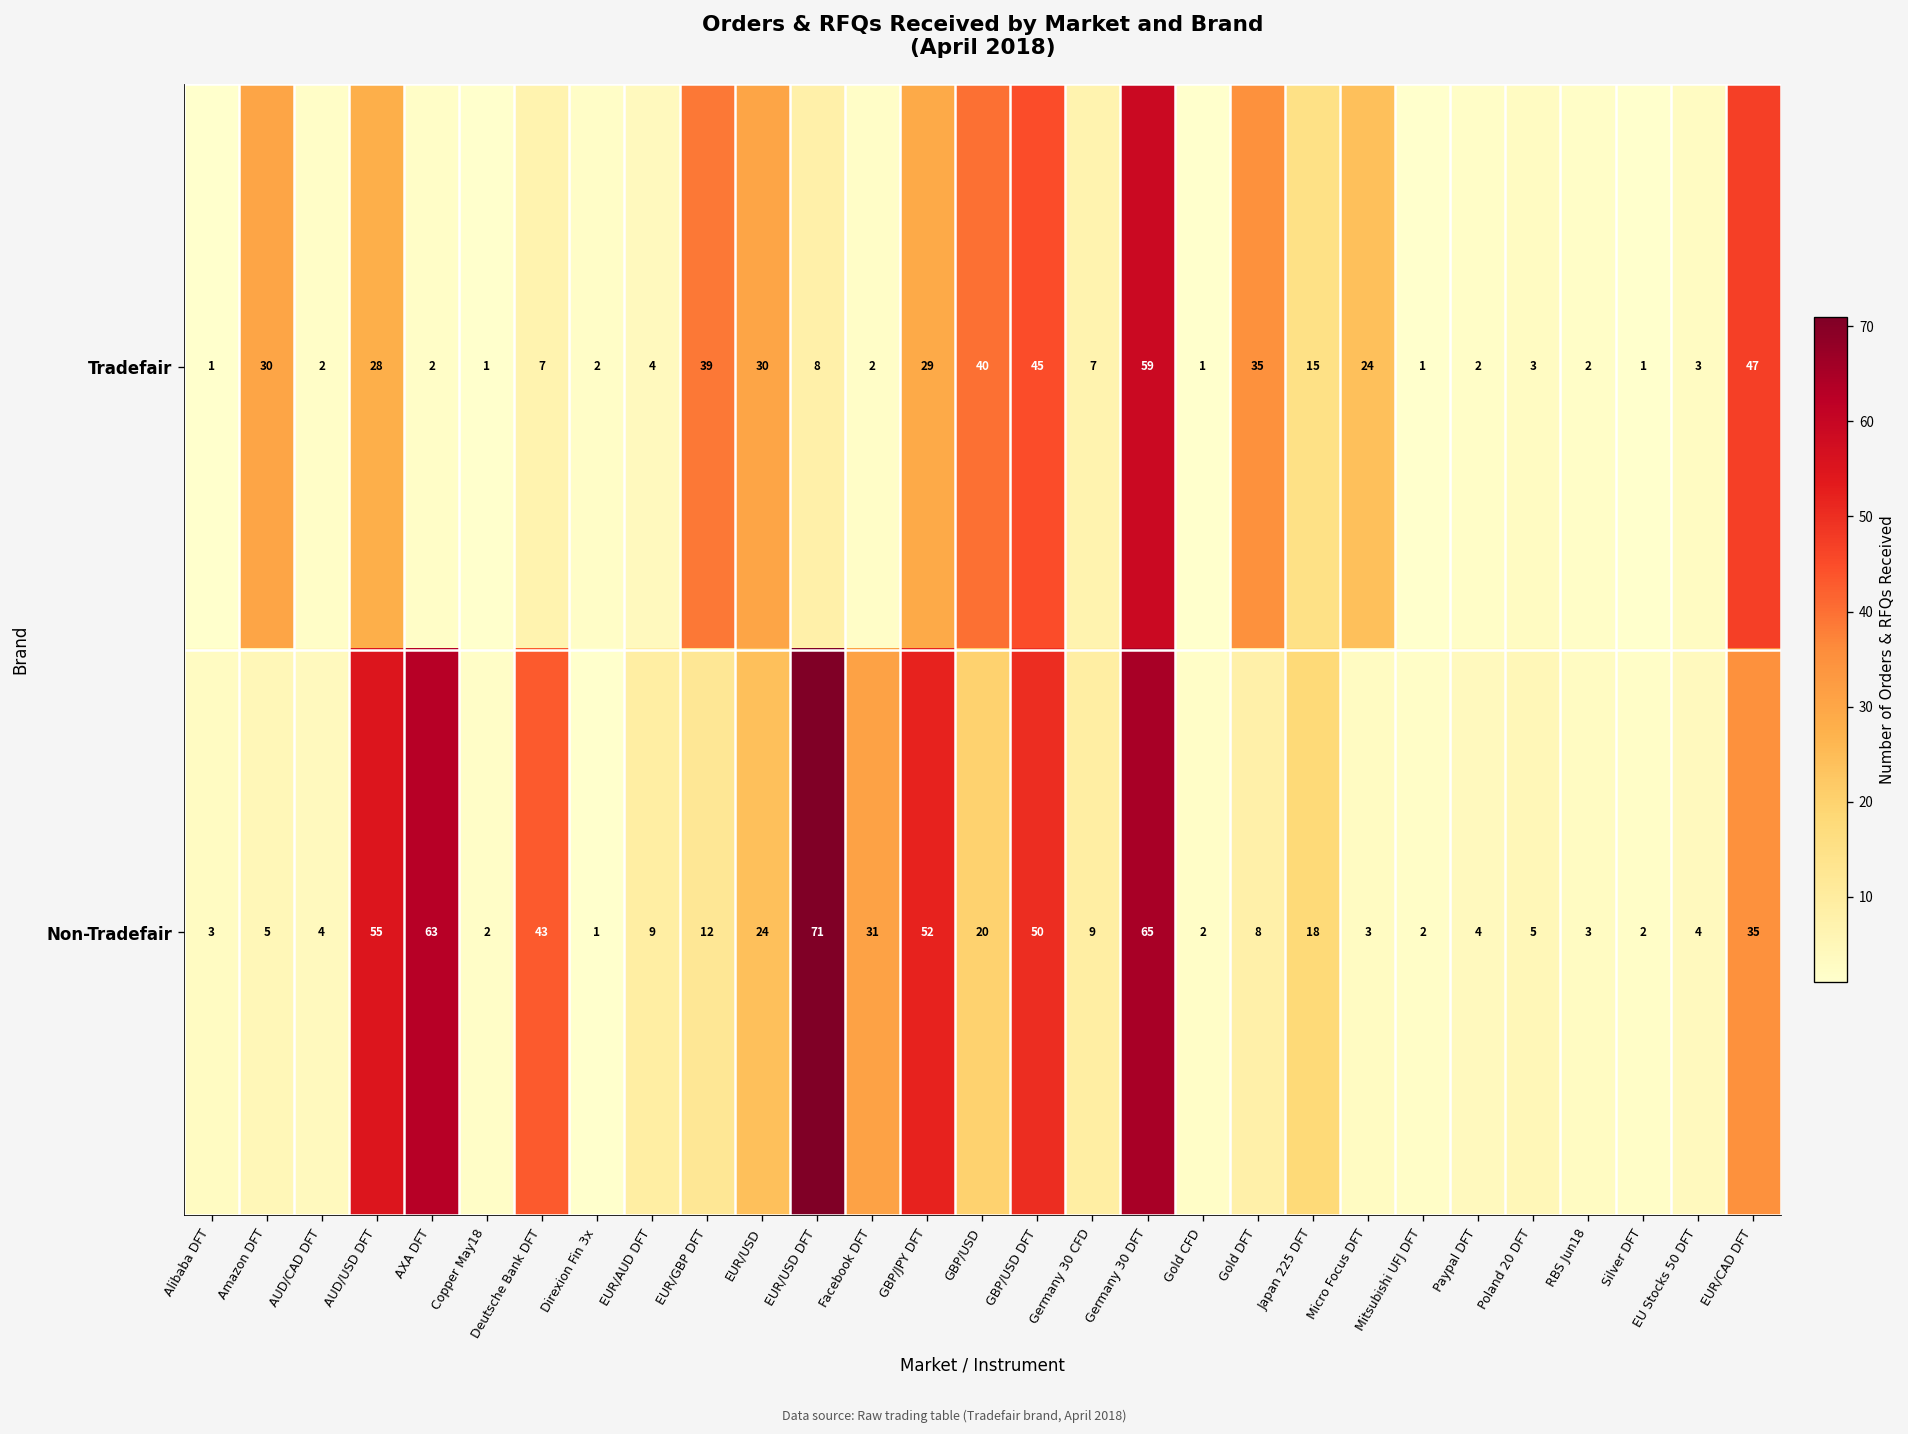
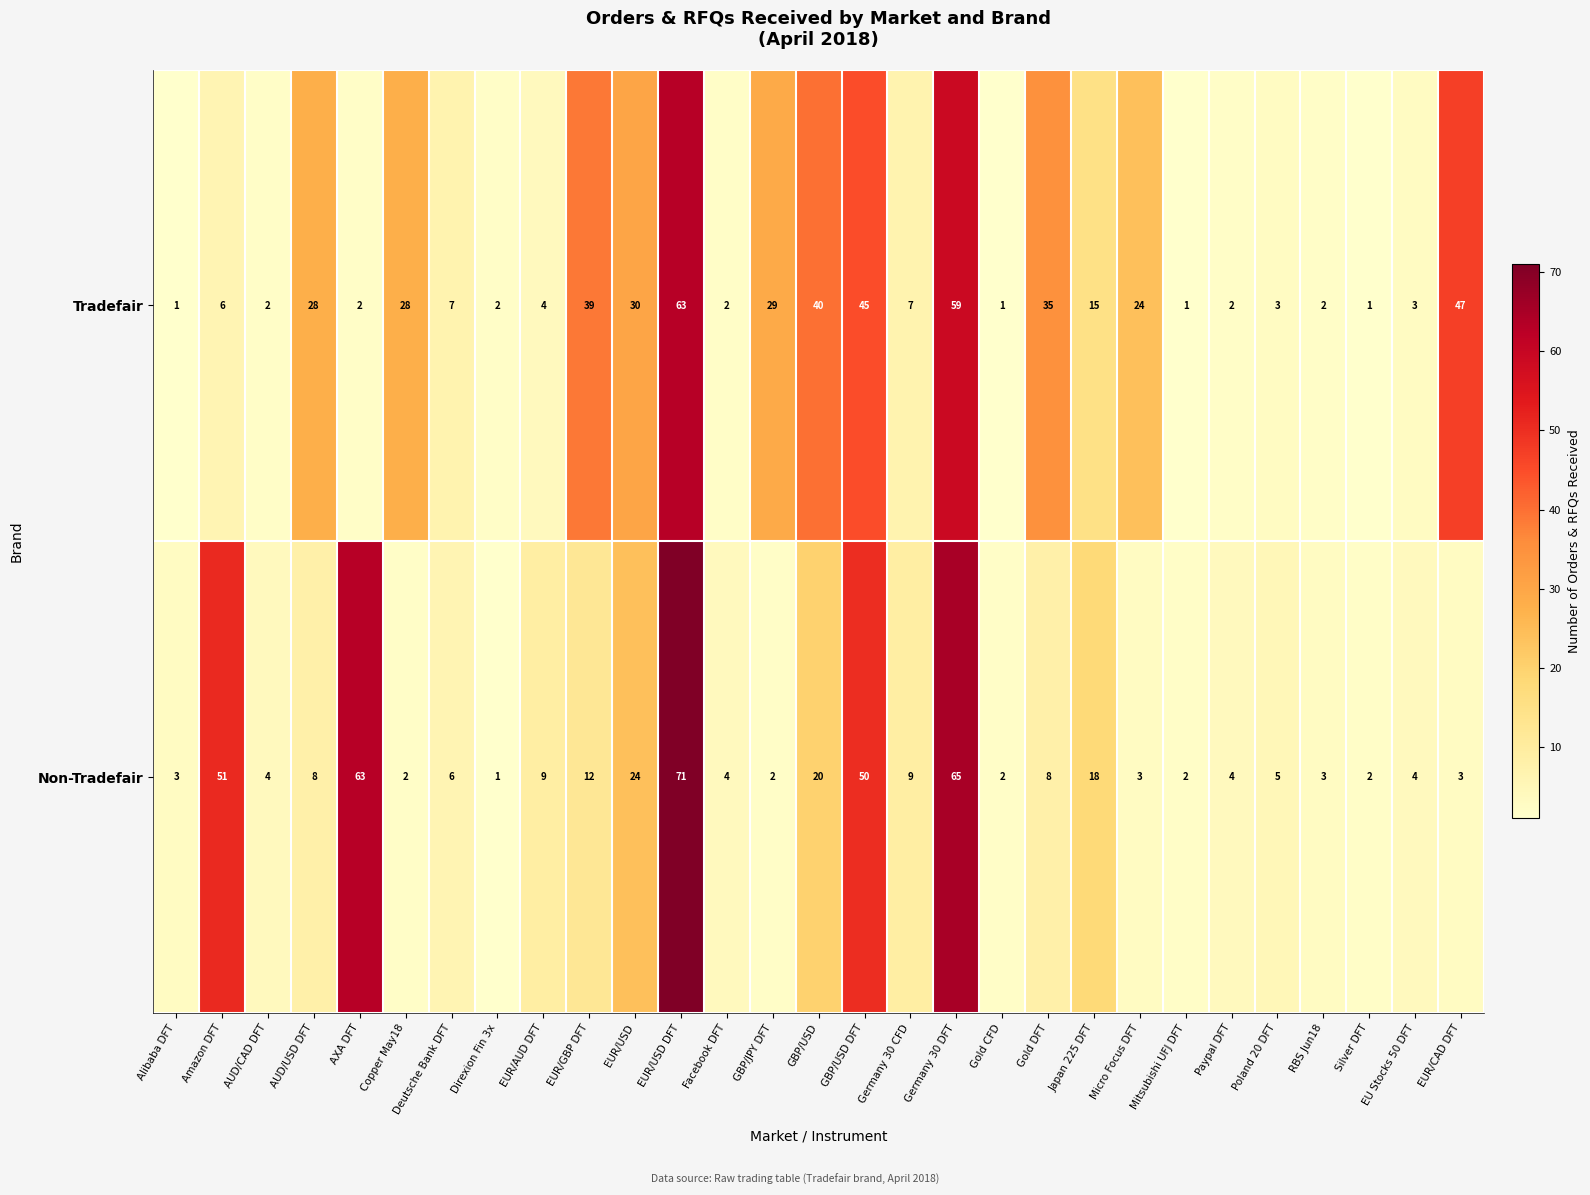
  {
    "Tradefair": {
      "Alibaba DFT": 1,
-     "Amazon DFT": 30,
+     "Amazon DFT": 6,
      "AUD/CAD DFT": 2,
      "AUD/USD DFT": 28,
      "AXA DFT": 2,
-     "Copper May18": 1,
+     "Copper May18": 28,
      "Deutsche Bank DFT": 7,
      "Direxion Fin 3x": 2,
      "EUR/AUD DFT": 4,
      "EUR/GBP DFT": 39,
      "EUR/USD": 30,
-     "EUR/USD DFT": 8,
+     "EUR/USD DFT": 63,
      "Facebook DFT": 2,
      "GBP/JPY DFT": 29,
      "GBP/USD": 40,
      "GBP/USD DFT": 45,
      "Germany 30 CFD": 7,
      "Germany 30 DFT": 59,
      "Gold CFD": 1,
      "Gold DFT": 35,
      "Japan 225 DFT": 15,
      "Micro Focus DFT": 24,
      "Mitsubishi UFJ DFT": 1,
      "Paypal DFT": 2,
      "Poland 20 DFT": 3,
      "RBS Jun18": 2,
      "Silver DFT": 1,
      "EU Stocks 50 DFT": 3,
      "EUR/CAD DFT": 47
    },
    "Non-Tradefair": {
      "Alibaba DFT": 3,
-     "Amazon DFT": 5,
+     "Amazon DFT": 51,
      "AUD/CAD DFT": 4,
-     "AUD/USD DFT": 55,
+     "AUD/USD DFT": 8,
      "AXA DFT": 63,
      "Copper May18": 2,
-     "Deutsche Bank DFT": 43,
+     "Deutsche Bank DFT": 6,
      "Direxion Fin 3x": 1,
      "EUR/AUD DFT": 9,
      "EUR/GBP DFT": 12,
      "EUR/USD": 24,
      "EUR/USD DFT": 71,
-     "Facebook DFT": 31,
-     "GBP/JPY DFT": 52,
+     "Facebook DFT": 4,
+     "GBP/JPY DFT": 2,
      "GBP/USD": 20,
      "GBP/USD DFT": 50,
      "Germany 30 CFD": 9,
      "Germany 30 DFT": 65,
      "Gold CFD": 2,
      "Gold DFT": 8,
      "Japan 225 DFT": 18,
      "Micro Focus DFT": 3,
      "Mitsubishi UFJ DFT": 2,
      "Paypal DFT": 4,
      "Poland 20 DFT": 5,
      "RBS Jun18": 3,
      "Silver DFT": 2,
      "EU Stocks 50 DFT": 4,
-     "EUR/CAD DFT": 35
+     "EUR/CAD DFT": 3
    }
  }
